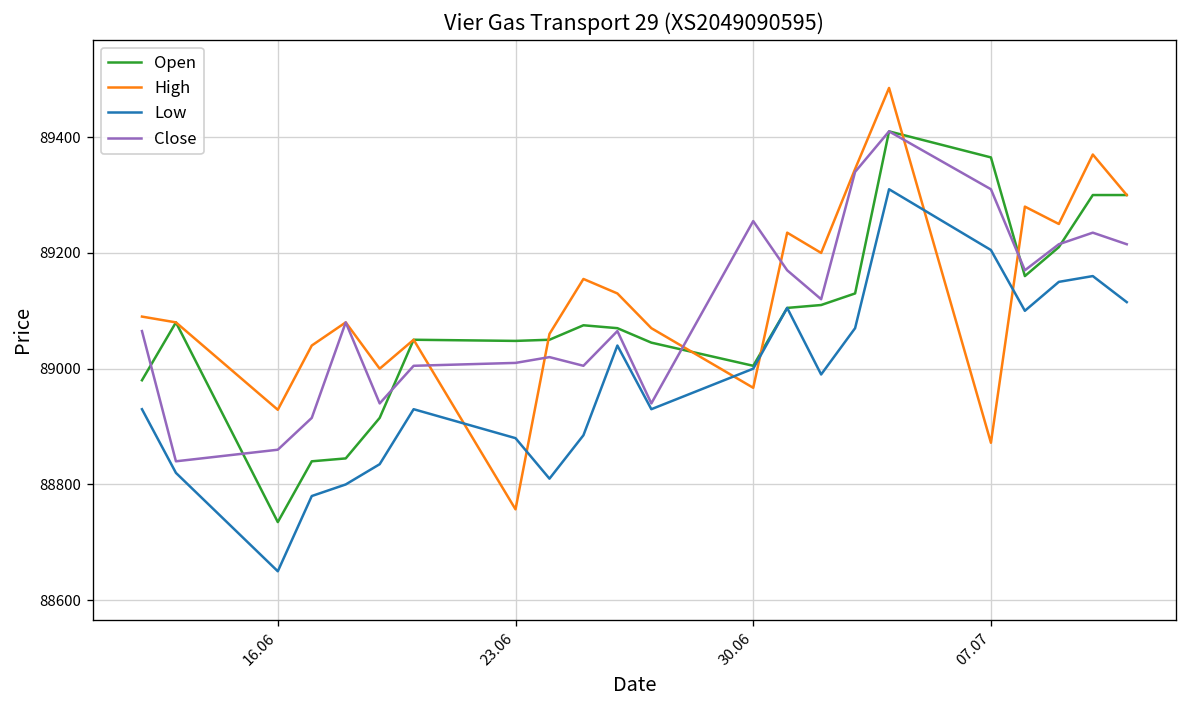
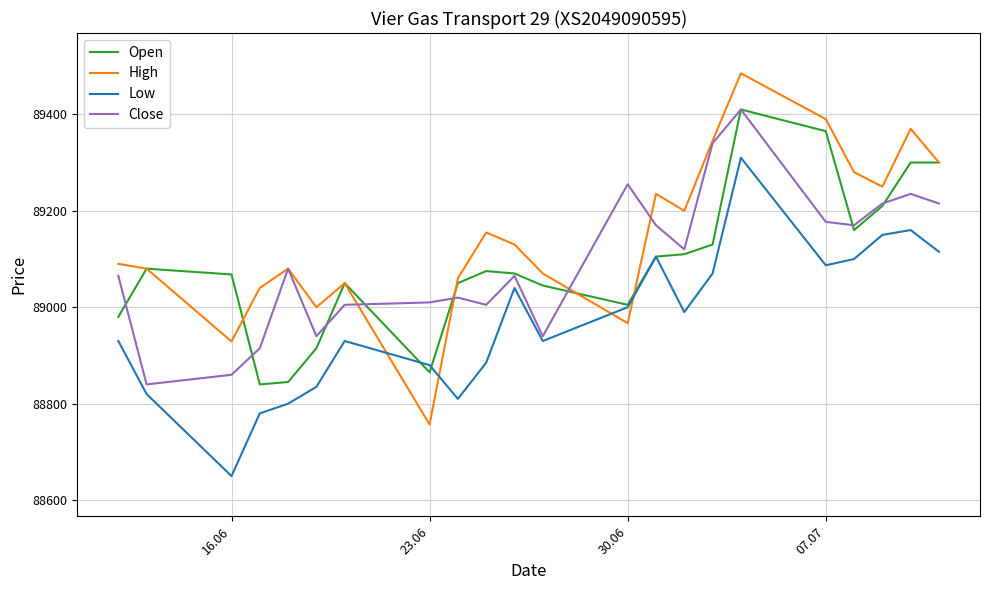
  {
    "Open": {
-     "16.06": 88740,
-     "23.06": 89050,
+     "16.06": 89070,
+     "23.06": 88870,
      "07.07": 89370
    },
    "High": {
      "16.06": 88930,
      "23.06": 88760,
      "30.06": 88970,
-     "07.07": 88870
+     "07.07": 89390
    },
    "Low": {
      "16.06": 88650,
      "23.06": 88880,
-     "07.07": 89210
+     "07.07": 89090
    },
    "Close": {
      "16.06": 88860,
      "23.06": 89010,
      "30.06": 89260,
-     "07.07": 89310
+     "07.07": 89180
    }
  }
